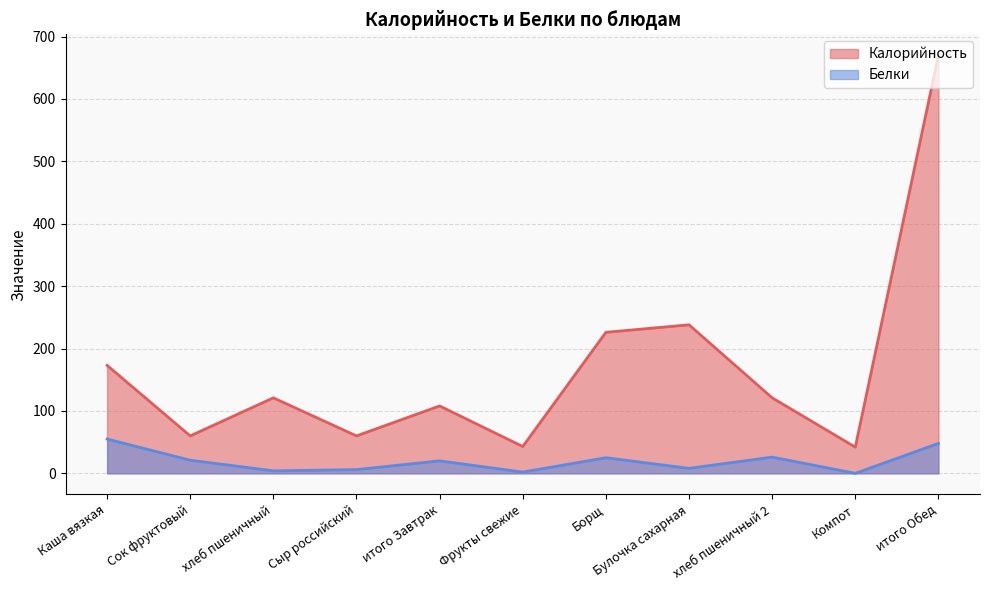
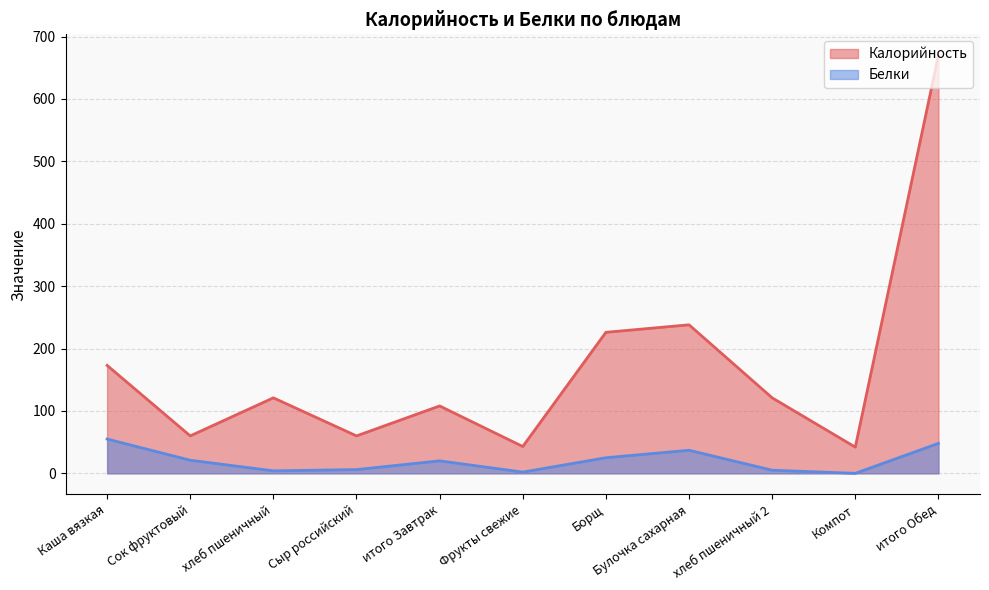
  {
    "Калорийность": {
      "Каша вязкая": 170,
      "Сок фруктовый": 60,
      "хлеб пшеничный": 120,
      "Сыр российский": 60,
      "итого Завтрак": 110,
      "Фрукты свежие": 40,
      "Борщ": 230,
      "Булочка сахарная": 240,
      "хлеб пшеничный 2": 120,
      "Компот": 40
    },
    "Белки": {
      "Каша вязкая": 60,
      "Сок фруктовый": 20,
      "хлеб пшеничный": 0,
      "Сыр российский": 10,
      "итого Завтрак": 20,
      "Фрукты свежие": 0,
      "Борщ": 30,
-     "Булочка сахарная": 10,
-     "хлеб пшеничный 2": 30,
+     "Булочка сахарная": 40,
+     "хлеб пшеничный 2": 10,
      "Компот": 0,
      "итого Обед": 50
    }
  }
